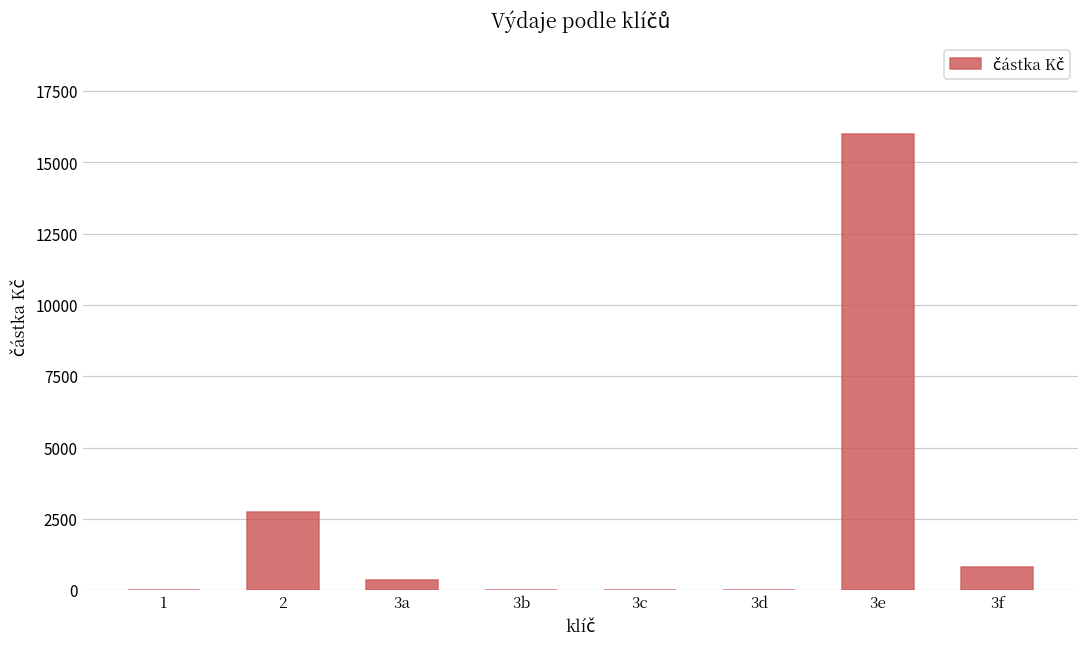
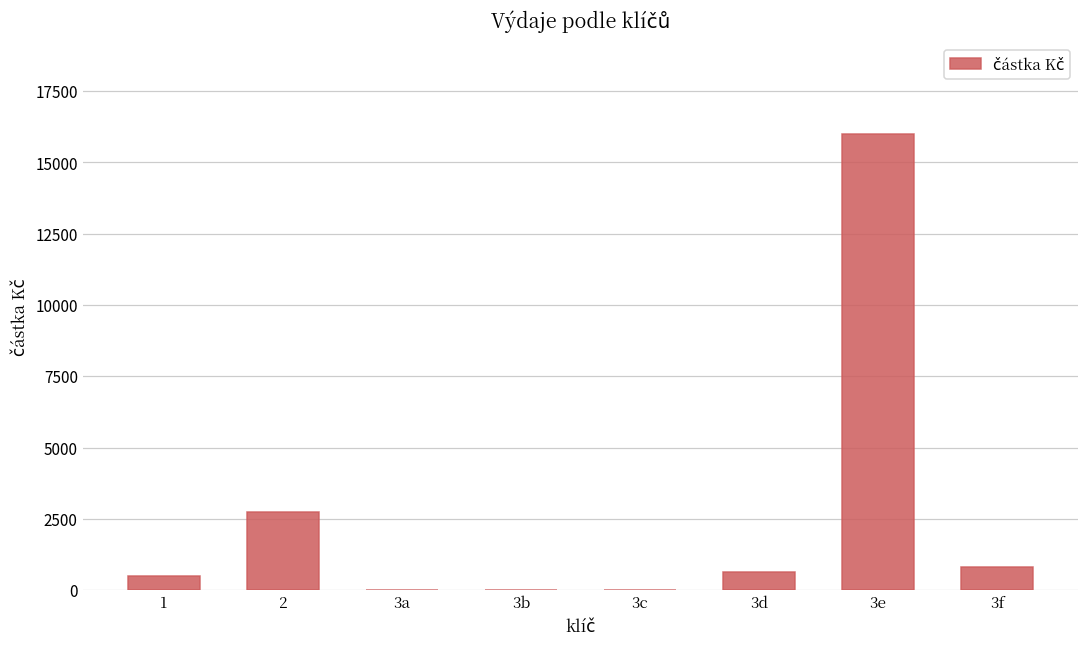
  {
-   "1": 0,
+   "1": 500,
    "2": 2700,
-   "3a": 400,
+   "3a": 0,
    "3b": 0,
    "3c": 0,
-   "3d": 0,
+   "3d": 600,
    "3e": 16000,
    "3f": 800
  }
